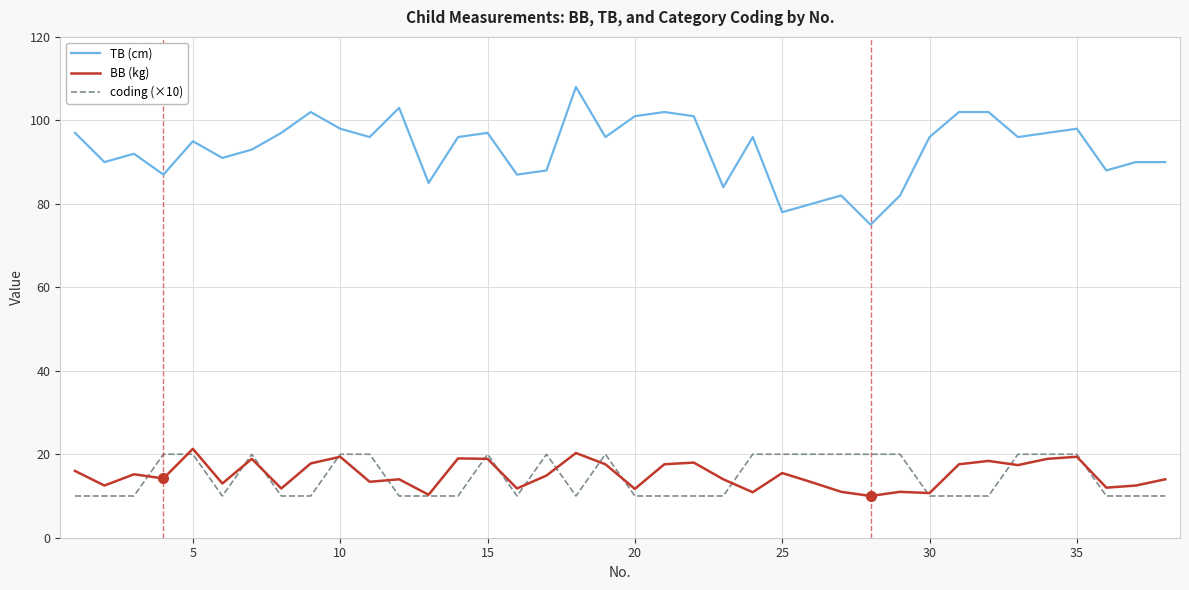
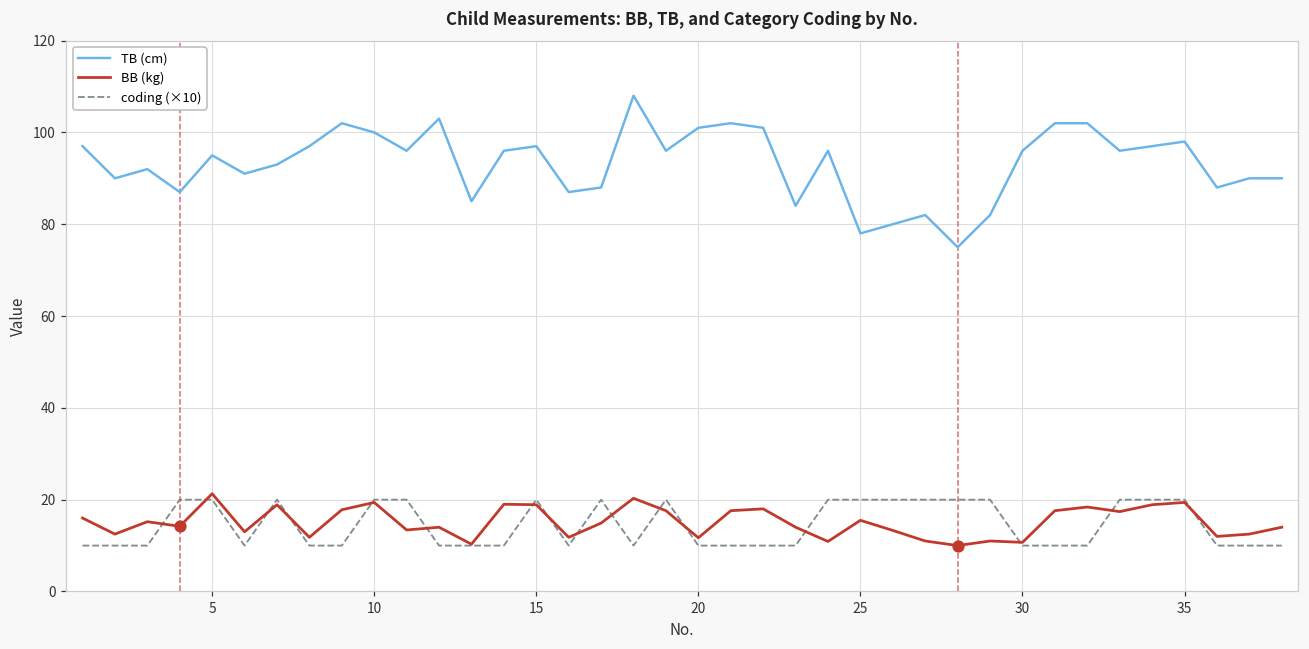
  {
    "TB (cm)": {
      "5": 95,
-     "10": 98,
+     "10": 100,
      "15": 97,
      "20": 101,
      "25": 78,
      "30": 96,
      "35": 98
    },
    "coding (×10)": {
      "5": 20,
      "10": 20,
      "15": 20,
      "20": 10,
      "25": 20,
      "30": 10,
      "35": 20
    }
  }
